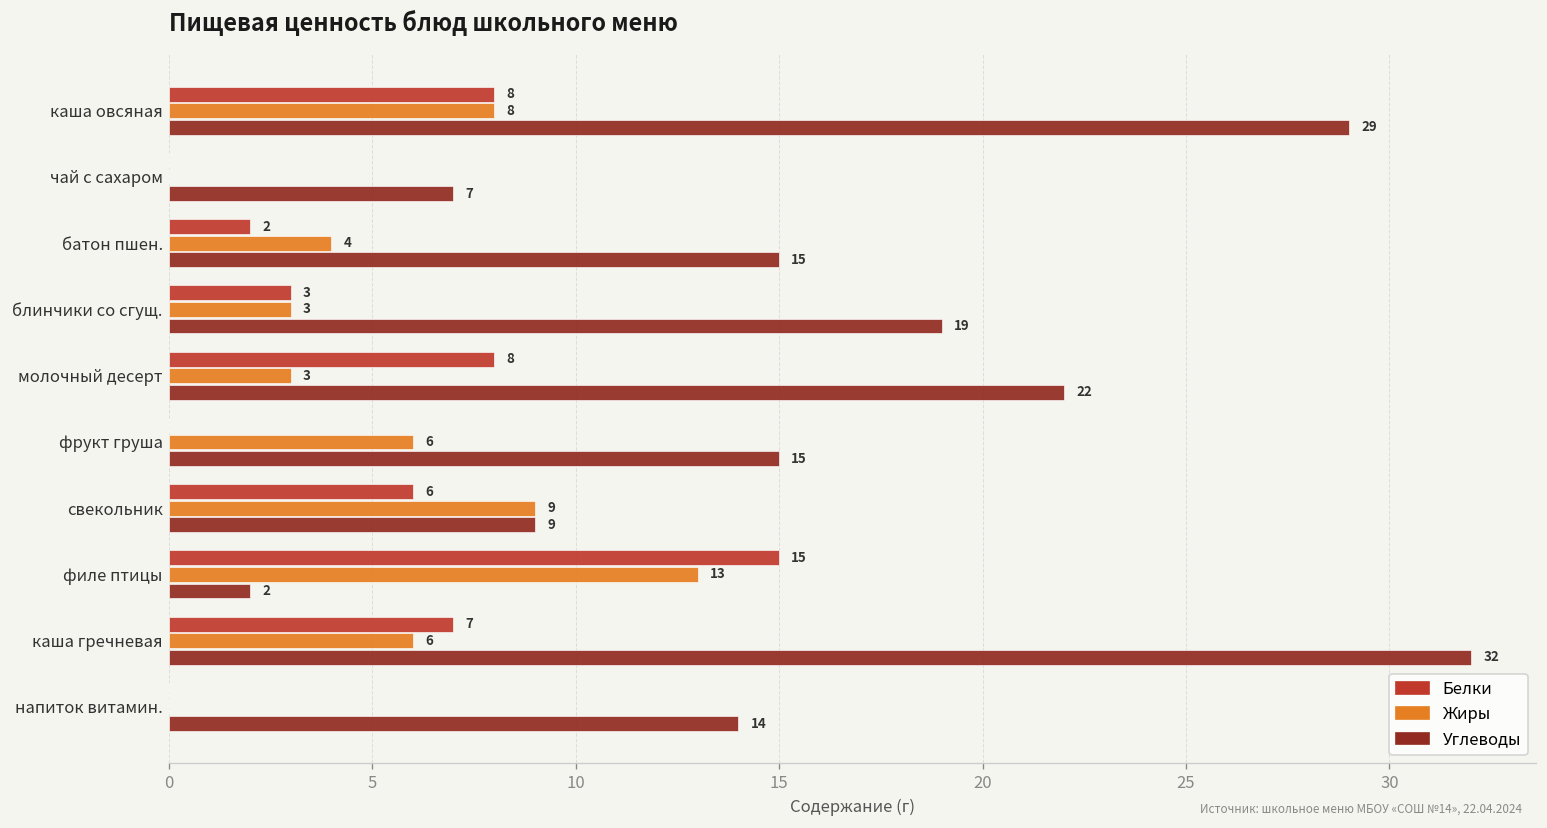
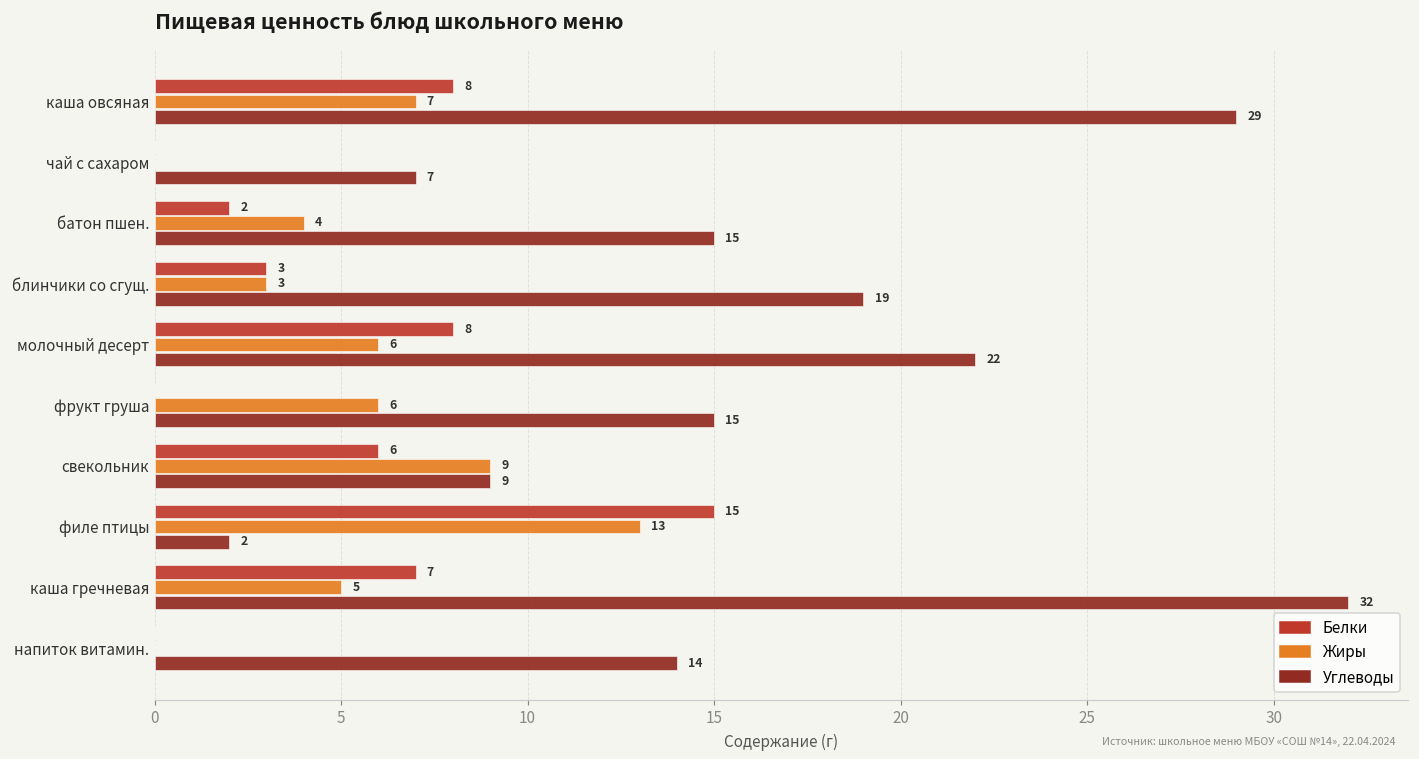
  {
    "Жиры": {
-     "каша овсяная": 8,
+     "каша овсяная": 7,
      "батон пшен.": 4,
      "блинчики со сгущ.": 3,
-     "молочный десерт": 3,
+     "молочный десерт": 6,
      "фрукт груша": 6,
      "свекольник": 9,
      "филе птицы": 13,
-     "каша гречневая": 6
+     "каша гречневая": 5
    }
  }
